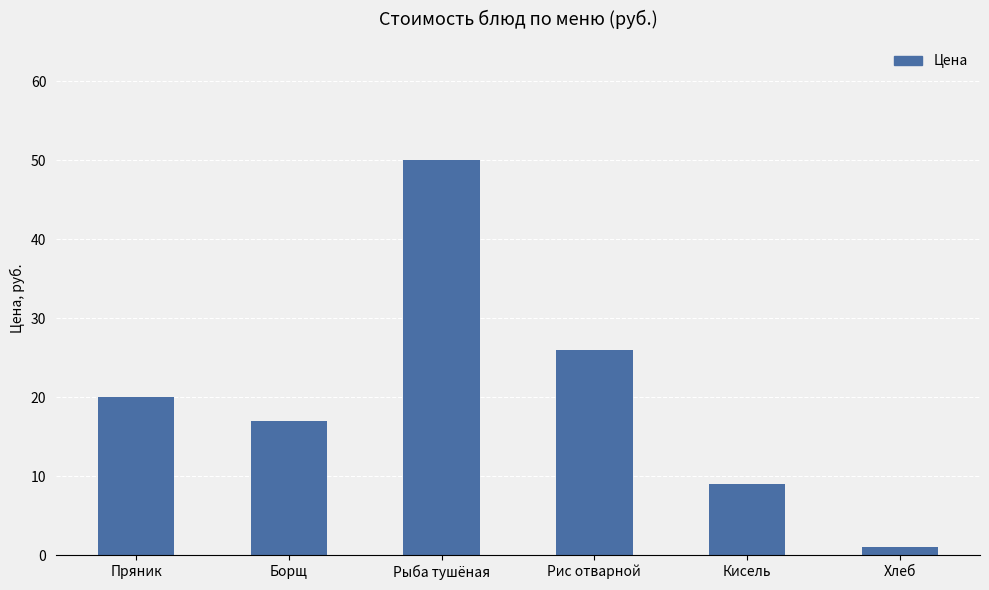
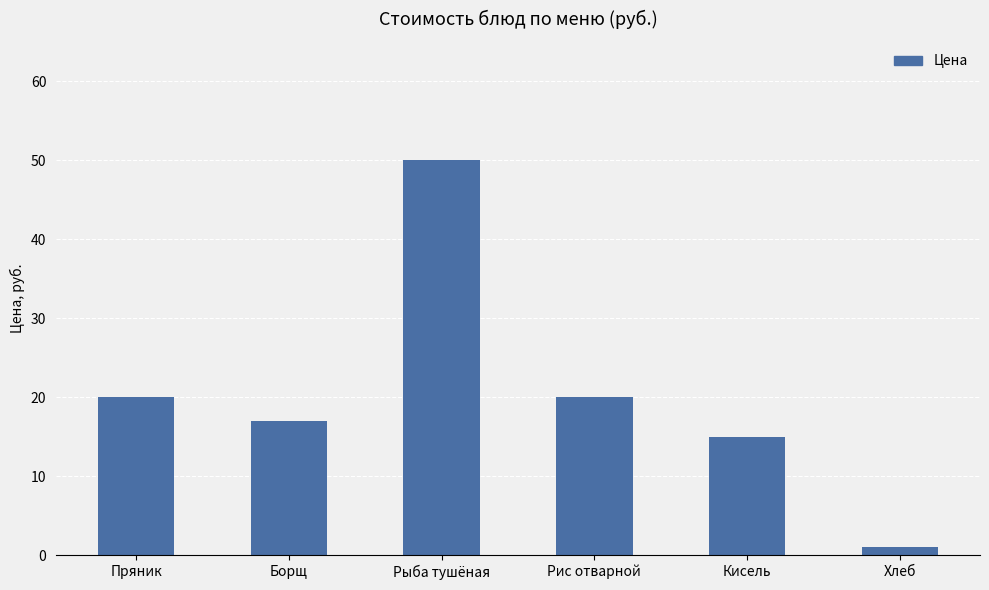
  {
    "Пряник": 20,
    "Борщ": 17,
    "Рыба тушёная": 50,
-   "Рис отварной": 26,
-   "Кисель": 9,
+   "Рис отварной": 20,
+   "Кисель": 15,
    "Хлеб": 1
  }
